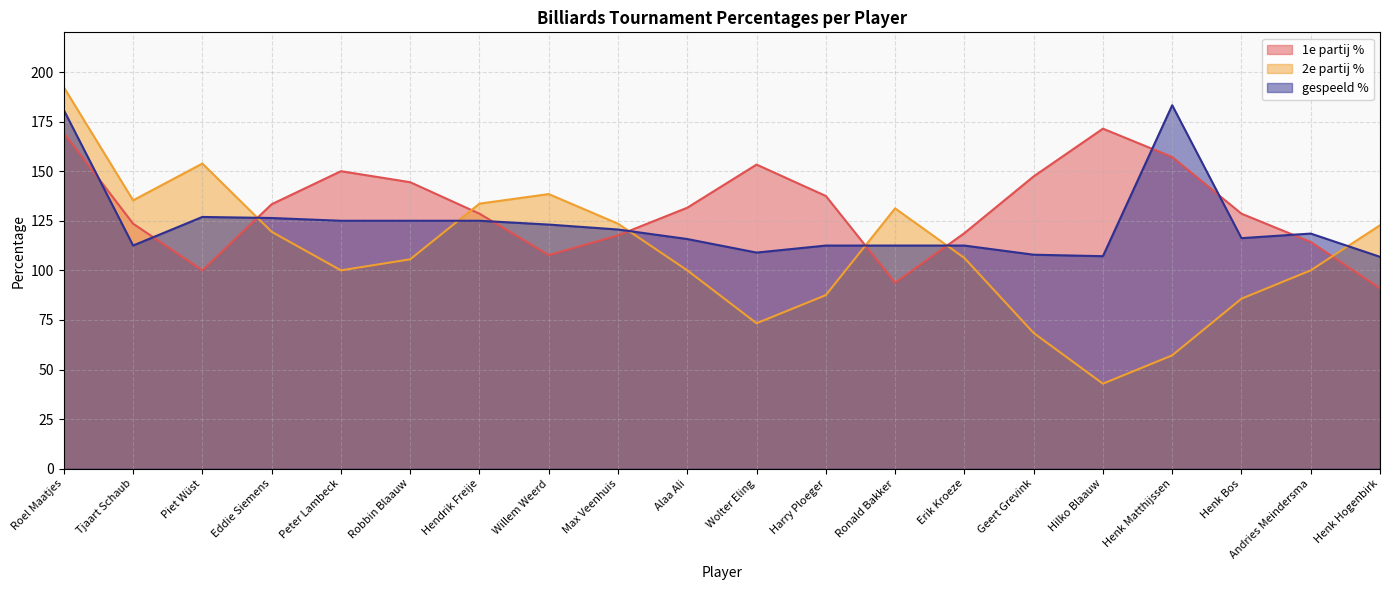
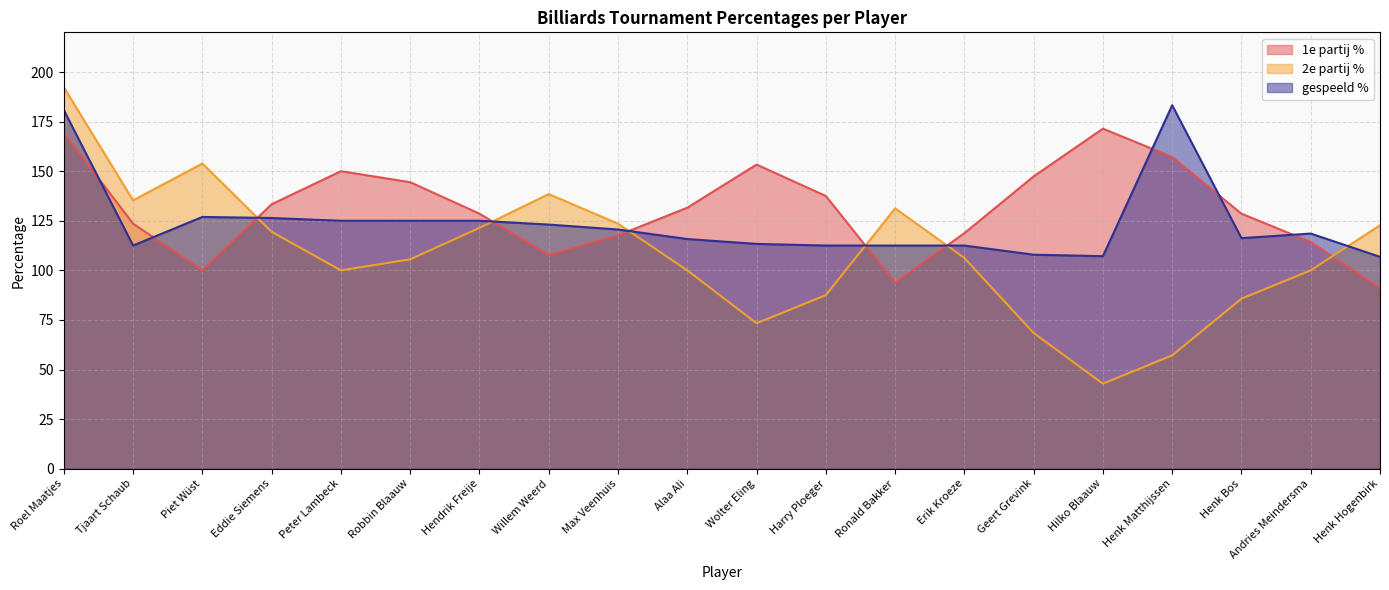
  {
    "1e partij %": {
      "Roel Maatjes": 169,
      "Tjaart Schaub": 124,
      "Piet Wüst": 100,
      "Eddie Siemens": 133,
      "Peter Lambeck": 150,
      "Robbin Blaauw": 144,
      "Hendrik Freije": 129,
      "Willem Weerd": 108,
      "Max Veenhuis": 118,
      "Alaa Ali": 132,
      "Wolter Eling": 153,
      "Harry Ploeger": 138,
      "Ronald Bakker": 94,
      "Erik Kroeze": 119,
      "Geert Grevink": 147,
      "Hilko Blaauw": 171,
      "Henk Matthijssen": 157,
      "Henk Bos": 129,
      "Andries Meindersma": 114,
      "Henk Hogenbirk": 91
    },
    "2e partij %": {
      "Roel Maatjes": 192,
      "Tjaart Schaub": 135,
      "Piet Wüst": 154,
      "Eddie Siemens": 119,
      "Peter Lambeck": 100,
      "Robbin Blaauw": 106,
-     "Hendrik Freije": 134,
+     "Hendrik Freije": 121,
      "Willem Weerd": 138,
      "Max Veenhuis": 124,
      "Alaa Ali": 100,
      "Wolter Eling": 73,
      "Harry Ploeger": 88,
      "Ronald Bakker": 131,
      "Erik Kroeze": 106,
      "Geert Grevink": 68,
      "Hilko Blaauw": 43,
      "Henk Matthijssen": 57,
      "Henk Bos": 86,
      "Andries Meindersma": 100,
      "Henk Hogenbirk": 123
    },
    "gespeeld %": {
      "Roel Maatjes": 181,
      "Tjaart Schaub": 113,
      "Piet Wüst": 127,
      "Eddie Siemens": 126,
      "Peter Lambeck": 125,
      "Robbin Blaauw": 125,
      "Hendrik Freije": 125,
      "Willem Weerd": 123,
      "Max Veenhuis": 121,
      "Alaa Ali": 116,
-     "Wolter Eling": 109,
+     "Wolter Eling": 113,
      "Harry Ploeger": 113,
      "Ronald Bakker": 113,
      "Erik Kroeze": 113,
      "Geert Grevink": 108,
      "Hilko Blaauw": 107,
      "Henk Matthijssen": 183,
      "Henk Bos": 116,
      "Andries Meindersma": 119,
      "Henk Hogenbirk": 107
    }
  }
